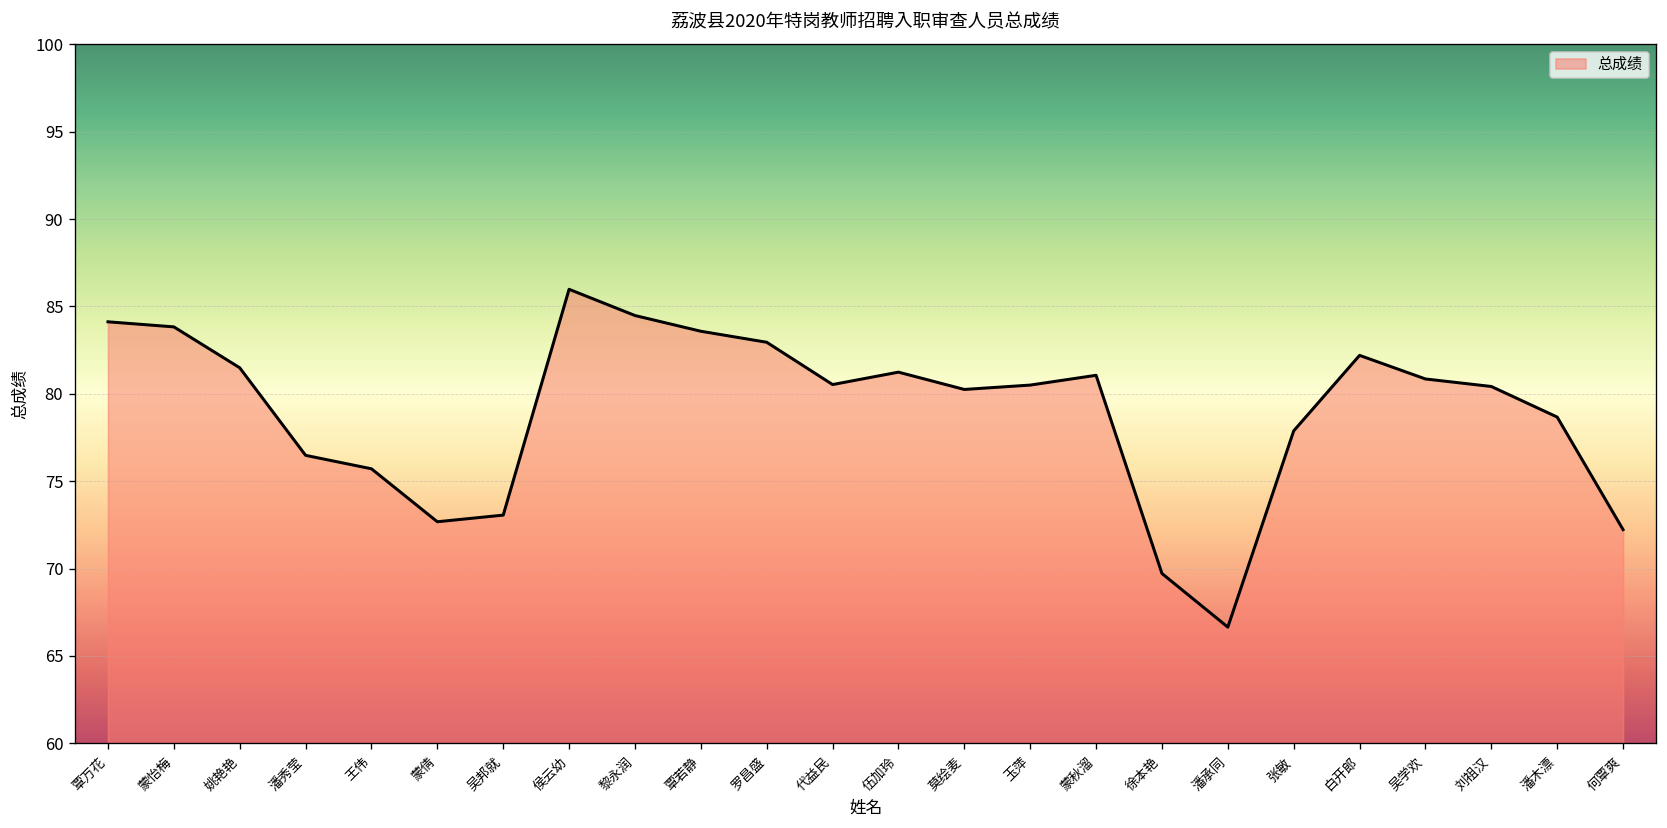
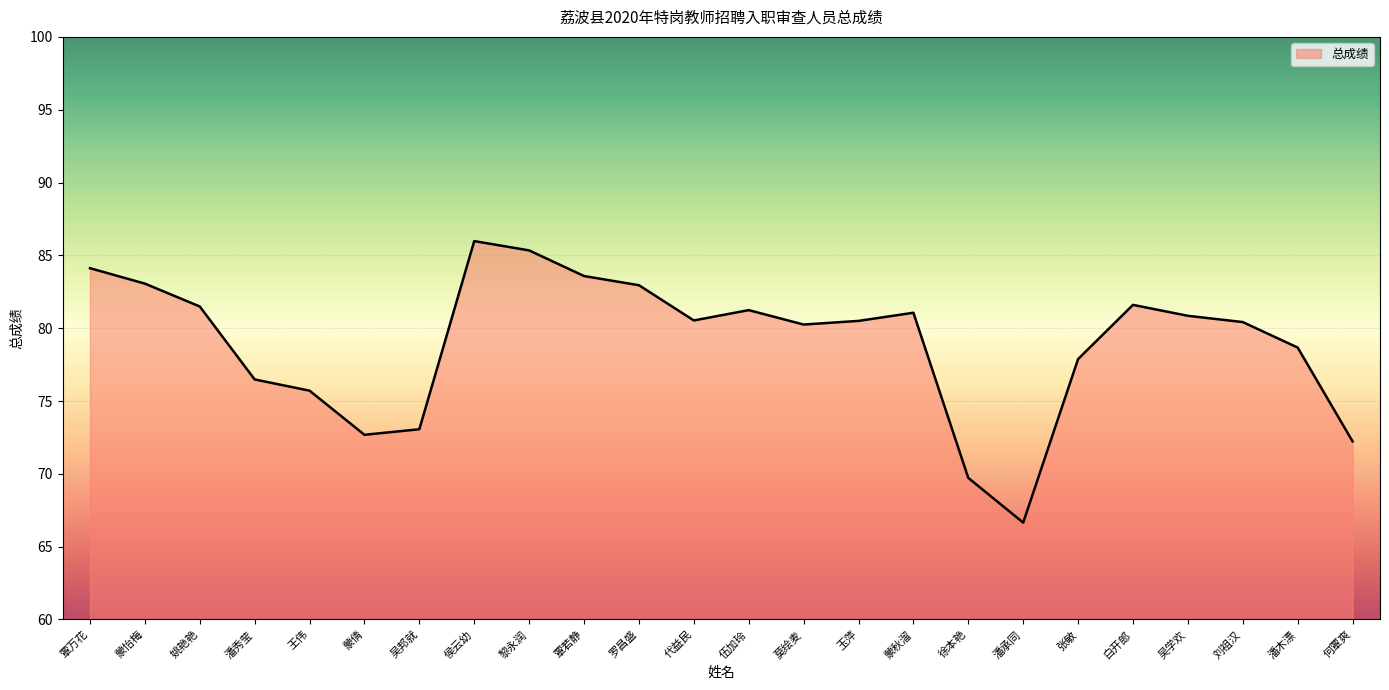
  {
    "覃万花": 84.1,
-   "蒙怡梅": 83.8,
+   "蒙怡梅": 83.1,
    "姚艳艳": 81.5,
    "潘秀莹": 76.5,
    "王伟": 75.7,
    "蒙倩": 72.7,
    "吴邦就": 73.1,
    "侯云幼": 86.0,
-   "黎永润": 84.5,
+   "黎永润": 85.3,
    "覃若静": 83.6,
    "罗昌盛": 83.0,
    "代益民": 80.5,
    "伍加玲": 81.2,
    "莫绘麦": 80.3,
    "玉萍": 80.5,
    "蒙秋溜": 81.1,
    "徐本艳": 69.7,
    "潘承同": 66.7,
    "张敏": 77.9,
-   "白开郎": 82.2,
+   "白开郎": 81.6,
    "吴学欢": 80.9,
    "刘祖汉": 80.4,
    "潘木漂": 78.7,
    "何覃爽": 72.2
  }
